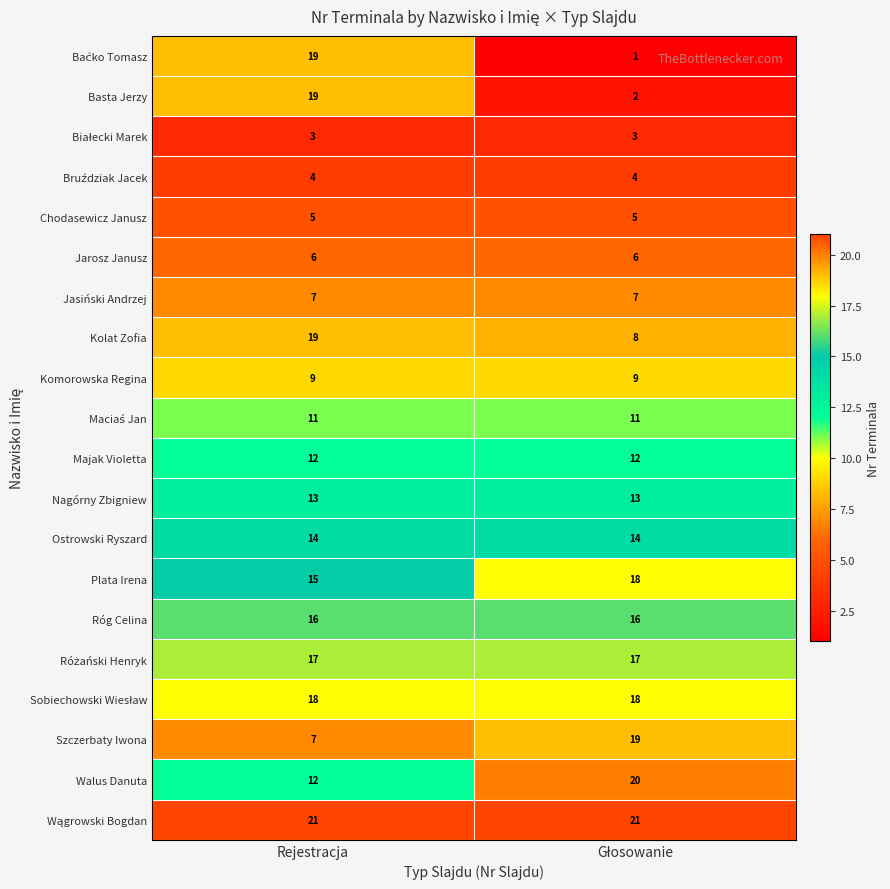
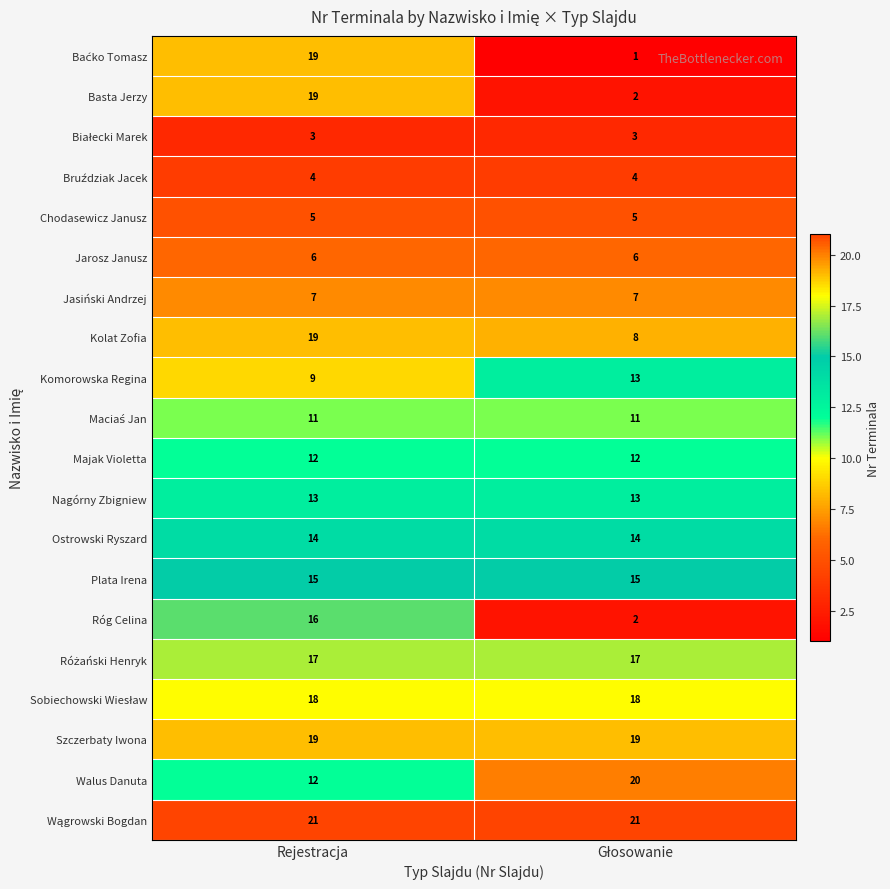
  {
    "Baćko Tomasz": {
      "Rejestracja": 19
    },
    "Basta Jerzy": {
      "Rejestracja": 19,
      "Głosowanie": 2
    },
    "Białecki Marek": {
      "Rejestracja": 3,
      "Głosowanie": 3
    },
    "Bruździak Jacek": {
      "Rejestracja": 4,
      "Głosowanie": 4
    },
    "Chodasewicz Janusz": {
      "Rejestracja": 5,
      "Głosowanie": 5
    },
    "Jarosz Janusz": {
      "Rejestracja": 6,
      "Głosowanie": 6
    },
    "Jasiński Andrzej": {
      "Rejestracja": 7,
      "Głosowanie": 7
    },
    "Kolat Zofia": {
      "Rejestracja": 19,
      "Głosowanie": 8
    },
    "Komorowska Regina": {
      "Rejestracja": 9,
-     "Głosowanie": 9
+     "Głosowanie": 13
    },
    "Maciaś Jan": {
      "Rejestracja": 11,
      "Głosowanie": 11
    },
    "Majak Violetta": {
      "Rejestracja": 12,
      "Głosowanie": 12
    },
    "Nagórny Zbigniew": {
      "Rejestracja": 13,
      "Głosowanie": 13
    },
    "Ostrowski Ryszard": {
      "Rejestracja": 14,
      "Głosowanie": 14
    },
    "Plata Irena": {
      "Rejestracja": 15,
-     "Głosowanie": 18
+     "Głosowanie": 15
    },
    "Róg Celina": {
      "Rejestracja": 16,
-     "Głosowanie": 16
+     "Głosowanie": 2
    },
    "Różański Henryk": {
      "Rejestracja": 17,
      "Głosowanie": 17
    },
    "Sobiechowski Wiesław": {
      "Rejestracja": 18,
      "Głosowanie": 18
    },
    "Szczerbaty Iwona": {
-     "Rejestracja": 7,
+     "Rejestracja": 19,
      "Głosowanie": 19
    },
    "Walus Danuta": {
      "Rejestracja": 12,
      "Głosowanie": 20
    },
    "Wągrowski Bogdan": {
      "Rejestracja": 21,
      "Głosowanie": 21
    }
  }
